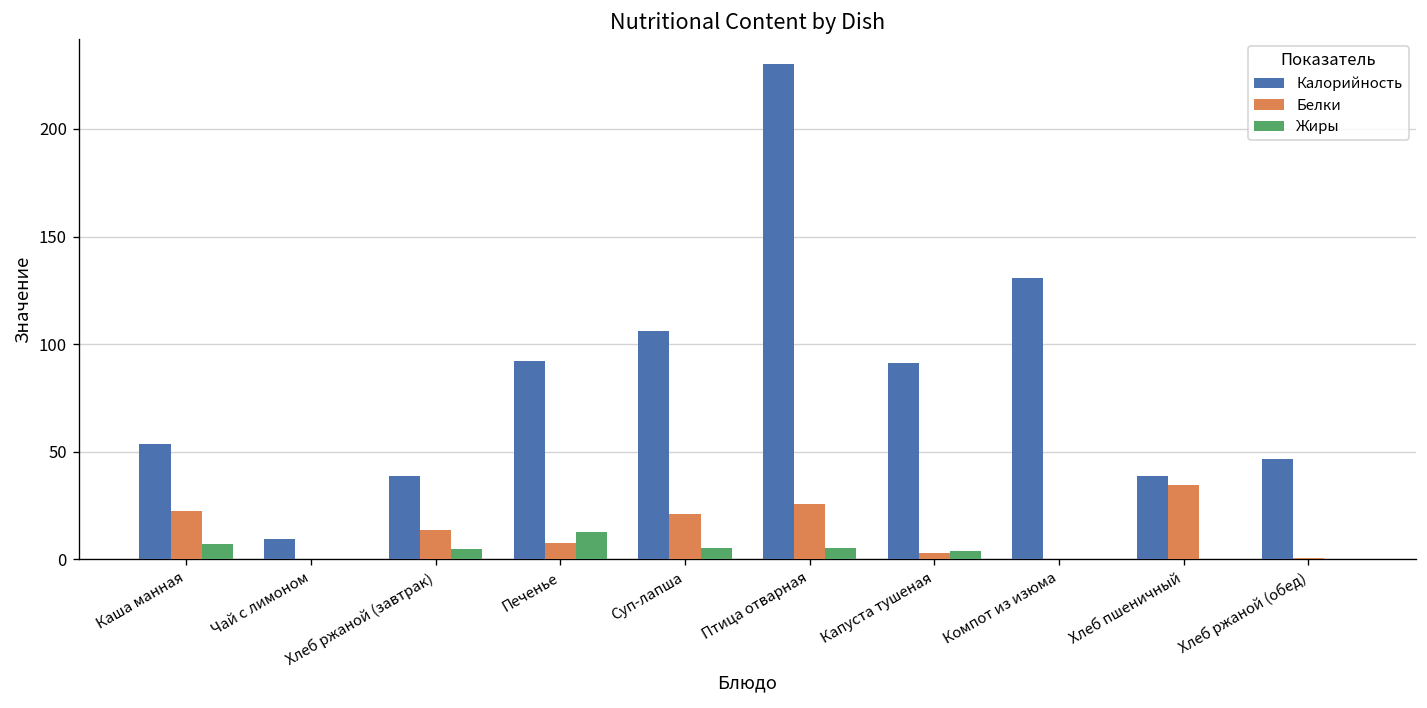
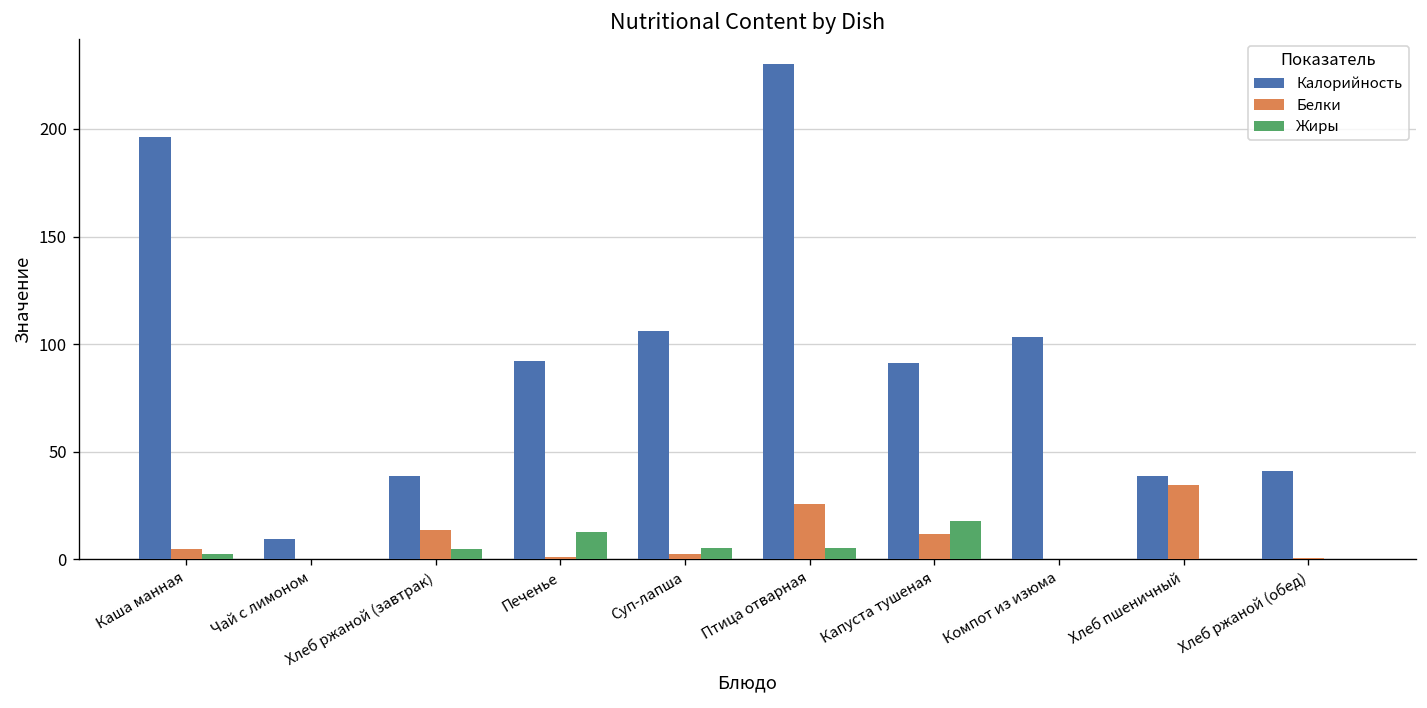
  {
    "Калорийность": {
-     "Каша манная": 54,
+     "Каша манная": 196,
      "Чай с лимоном": 10,
      "Хлеб ржаной (завтрак)": 39,
      "Печенье": 92,
      "Суп-лапша": 106,
      "Птица отварная": 230,
      "Капуста тушеная": 91,
-     "Компот из изюма": 131,
+     "Компот из изюма": 103,
      "Хлеб пшеничный": 39,
-     "Хлеб ржаной (обед)": 47
+     "Хлеб ржаной (обед)": 41
    },
    "Белки": {
-     "Каша манная": 22,
+     "Каша манная": 5,
      "Хлеб ржаной (завтрак)": 14,
-     "Печенье": 8,
-     "Суп-лапша": 21,
+     "Печенье": 1,
+     "Суп-лапша": 2,
      "Птица отварная": 26,
-     "Капуста тушеная": 3,
+     "Капуста тушеная": 12,
      "Хлеб пшеничный": 35
    },
    "Жиры": {
-     "Каша манная": 7,
+     "Каша манная": 3,
      "Чай с лимоном": 0,
      "Хлеб ржаной (завтрак)": 5,
      "Печенье": 13,
      "Суп-лапша": 5,
      "Птица отварная": 5,
-     "Капуста тушеная": 4,
+     "Капуста тушеная": 18,
      "Компот из изюма": 0
    }
  }
